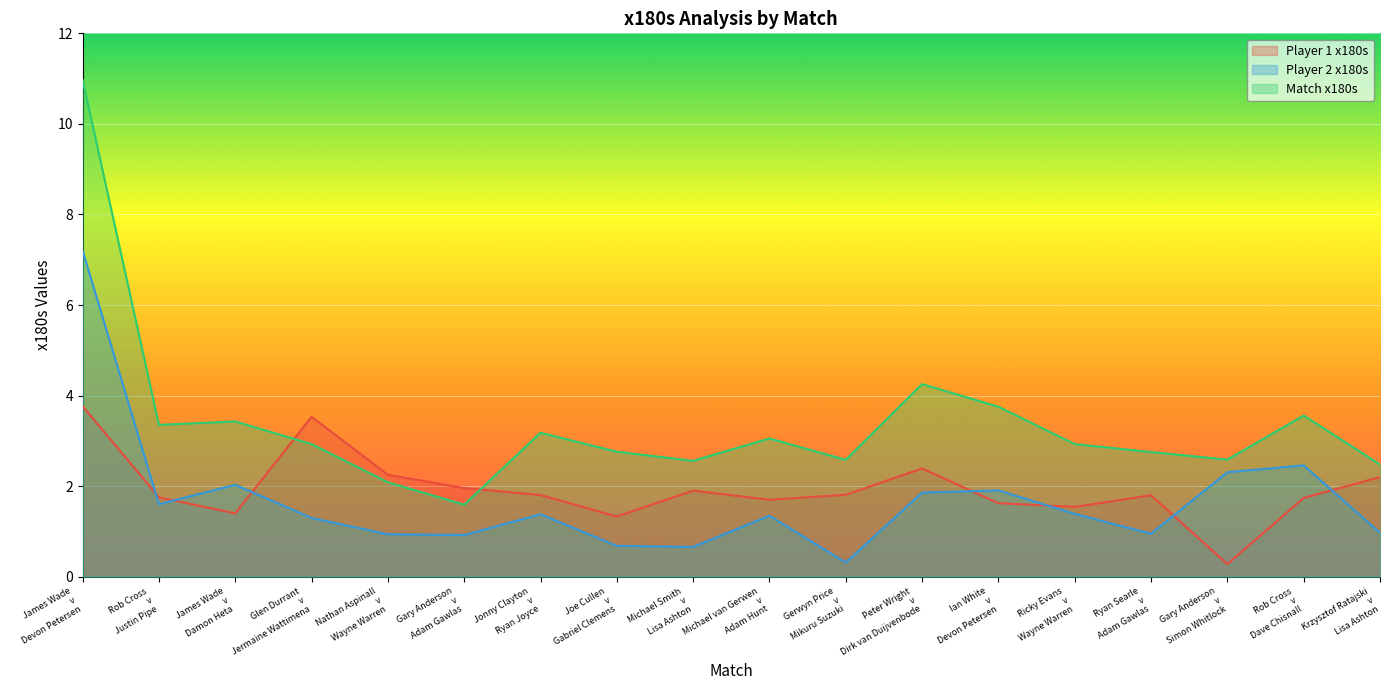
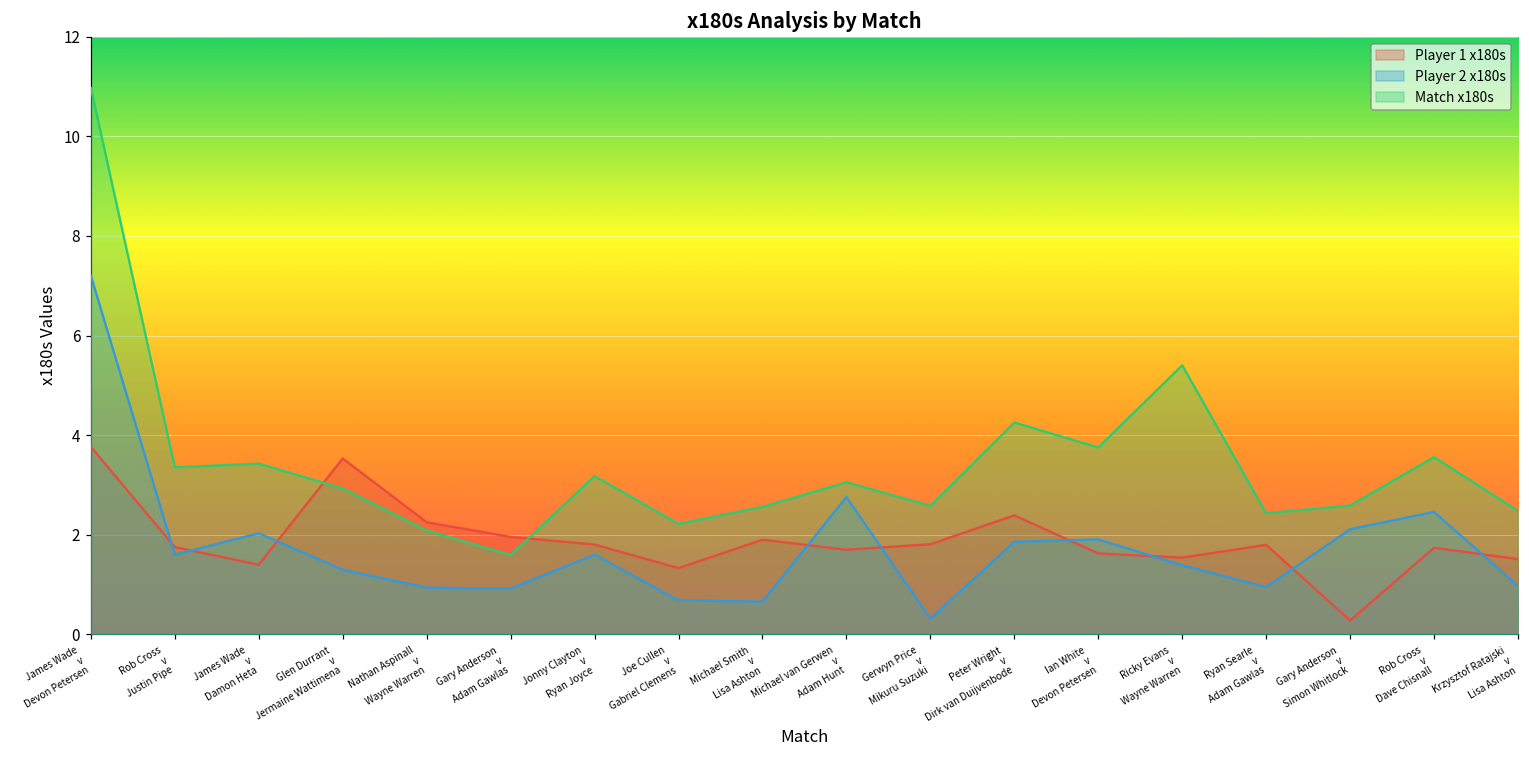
  {
    "Player 1 x180s": {
      "James Wade v Devon Petersen": 3.8,
      "Rob Cross v Justin Pipe": 1.8,
      "James Wade v Damon Heta": 1.4,
      "Glen Durrant v Jermaine Wattimena": 3.5,
      "Nathan Aspinall v Wayne Warren": 2.3,
      "Gary Anderson v Adam Gawlas": 2.0,
      "Jonny Clayton v Ryan Joyce": 1.8,
      "Joe Cullen v Gabriel Clemens": 1.3,
      "Michael Smith v Lisa Ashton": 1.9,
      "Michael van Gerwen v Adam Hunt": 1.7,
      "Gerwyn Price v Mikuru Suzuki": 1.8,
      "Peter Wright v Dirk van Duijvenbode": 2.4,
      "Ian White v Devon Petersen": 1.6,
      "Ricky Evans v Wayne Warren": 1.5,
      "Ryan Searle v Adam Gawlas": 1.8,
      "Gary Anderson v Simon Whitlock": 0.3,
      "Rob Cross v Dave Chisnall": 1.7,
-     "Krzysztof Ratajski v Lisa Ashton": 2.2
+     "Krzysztof Ratajski v Lisa Ashton": 1.5
    },
    "Player 2 x180s": {
      "James Wade v Devon Petersen": 7.2,
      "Rob Cross v Justin Pipe": 1.6,
      "James Wade v Damon Heta": 2.0,
      "Glen Durrant v Jermaine Wattimena": 1.3,
      "Nathan Aspinall v Wayne Warren": 0.9,
      "Gary Anderson v Adam Gawlas": 0.9,
-     "Jonny Clayton v Ryan Joyce": 1.4,
+     "Jonny Clayton v Ryan Joyce": 1.6,
      "Joe Cullen v Gabriel Clemens": 0.7,
      "Michael Smith v Lisa Ashton": 0.7,
-     "Michael van Gerwen v Adam Hunt": 1.3,
+     "Michael van Gerwen v Adam Hunt": 2.8,
      "Gerwyn Price v Mikuru Suzuki": 0.3,
      "Peter Wright v Dirk van Duijvenbode": 1.9,
      "Ian White v Devon Petersen": 1.9,
      "Ricky Evans v Wayne Warren": 1.4,
      "Ryan Searle v Adam Gawlas": 1.0,
-     "Gary Anderson v Simon Whitlock": 2.3,
+     "Gary Anderson v Simon Whitlock": 2.1,
      "Rob Cross v Dave Chisnall": 2.5,
      "Krzysztof Ratajski v Lisa Ashton": 1.0
    },
    "Match x180s": {
      "James Wade v Devon Petersen": 11.0,
      "Rob Cross v Justin Pipe": 3.4,
      "James Wade v Damon Heta": 3.4,
      "Glen Durrant v Jermaine Wattimena": 2.9,
      "Nathan Aspinall v Wayne Warren": 2.1,
      "Gary Anderson v Adam Gawlas": 1.6,
      "Jonny Clayton v Ryan Joyce": 3.2,
-     "Joe Cullen v Gabriel Clemens": 2.8,
+     "Joe Cullen v Gabriel Clemens": 2.2,
      "Michael Smith v Lisa Ashton": 2.6,
      "Michael van Gerwen v Adam Hunt": 3.1,
      "Gerwyn Price v Mikuru Suzuki": 2.6,
      "Peter Wright v Dirk van Duijvenbode": 4.3,
      "Ian White v Devon Petersen": 3.8,
-     "Ricky Evans v Wayne Warren": 2.9,
-     "Ryan Searle v Adam Gawlas": 2.8,
+     "Ricky Evans v Wayne Warren": 5.4,
+     "Ryan Searle v Adam Gawlas": 2.4,
      "Gary Anderson v Simon Whitlock": 2.6,
      "Rob Cross v Dave Chisnall": 3.6,
      "Krzysztof Ratajski v Lisa Ashton": 2.5
    }
  }
